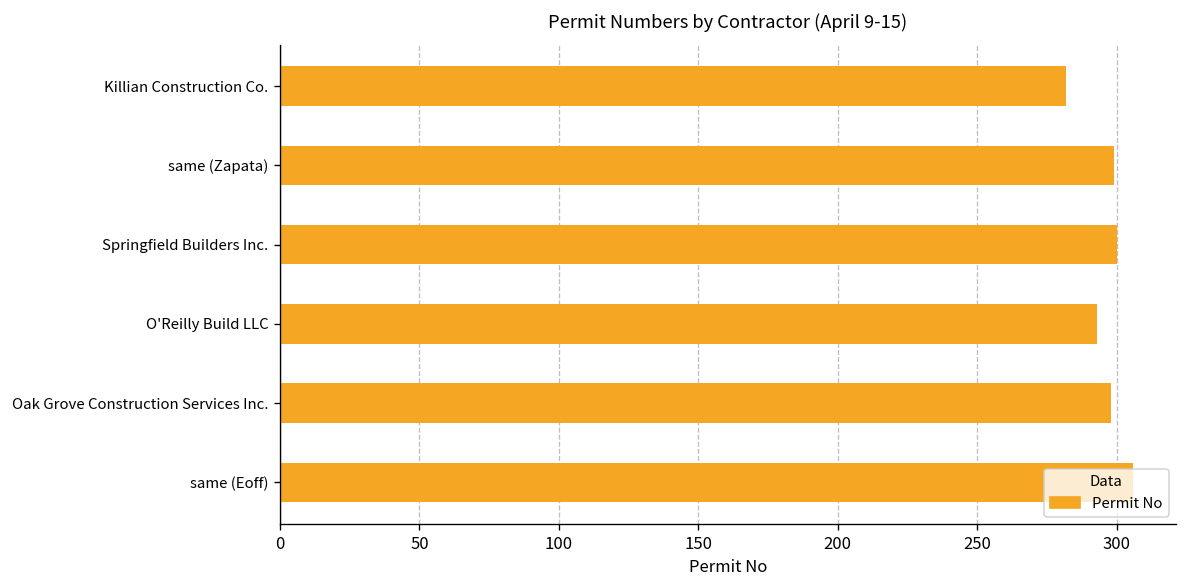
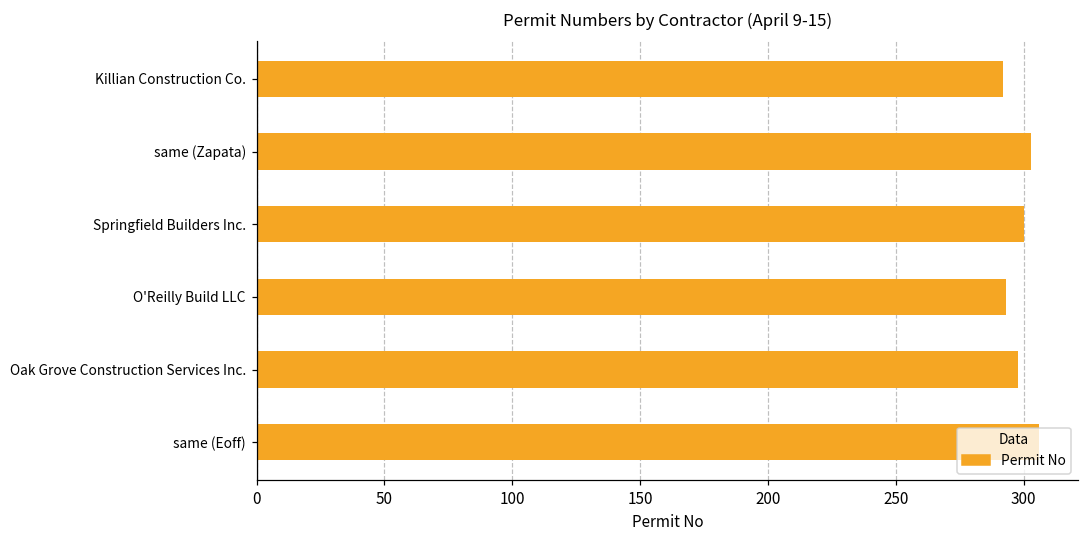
  {
-   "Killian Construction Co.": 282,
-   "same (Zapata)": 299,
+   "Killian Construction Co.": 292,
+   "same (Zapata)": 303,
    "Springfield Builders Inc.": 300,
    "O'Reilly Build LLC": 293,
    "Oak Grove Construction Services Inc.": 298
  }
